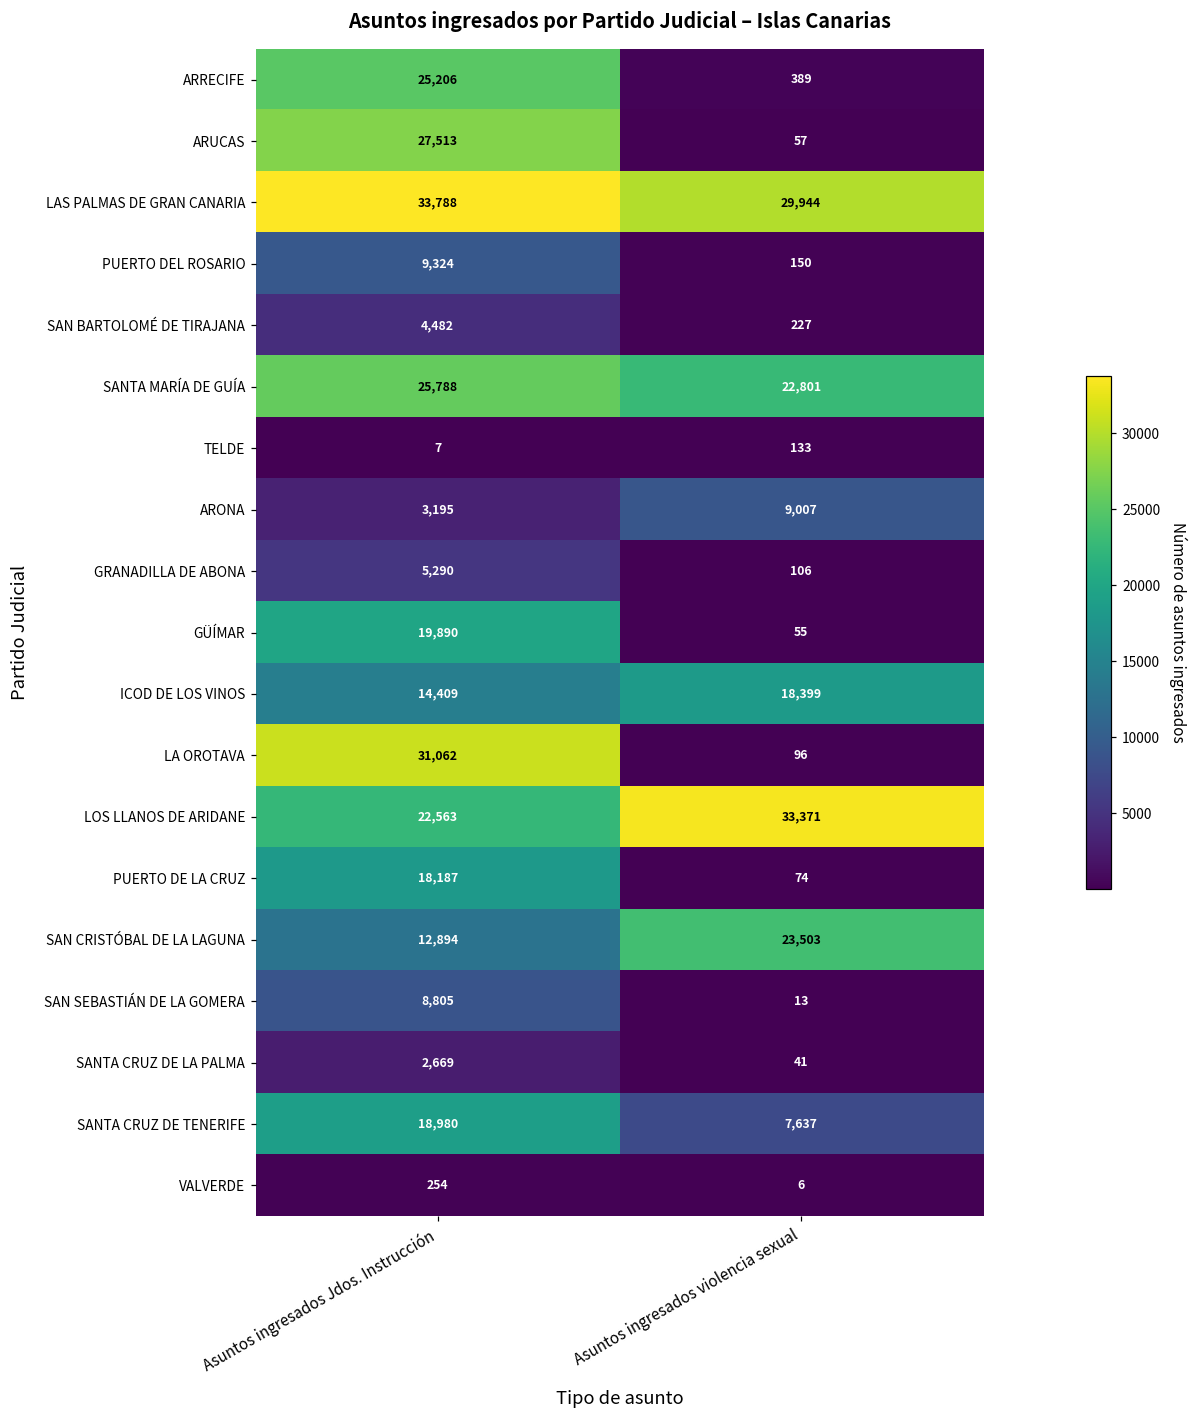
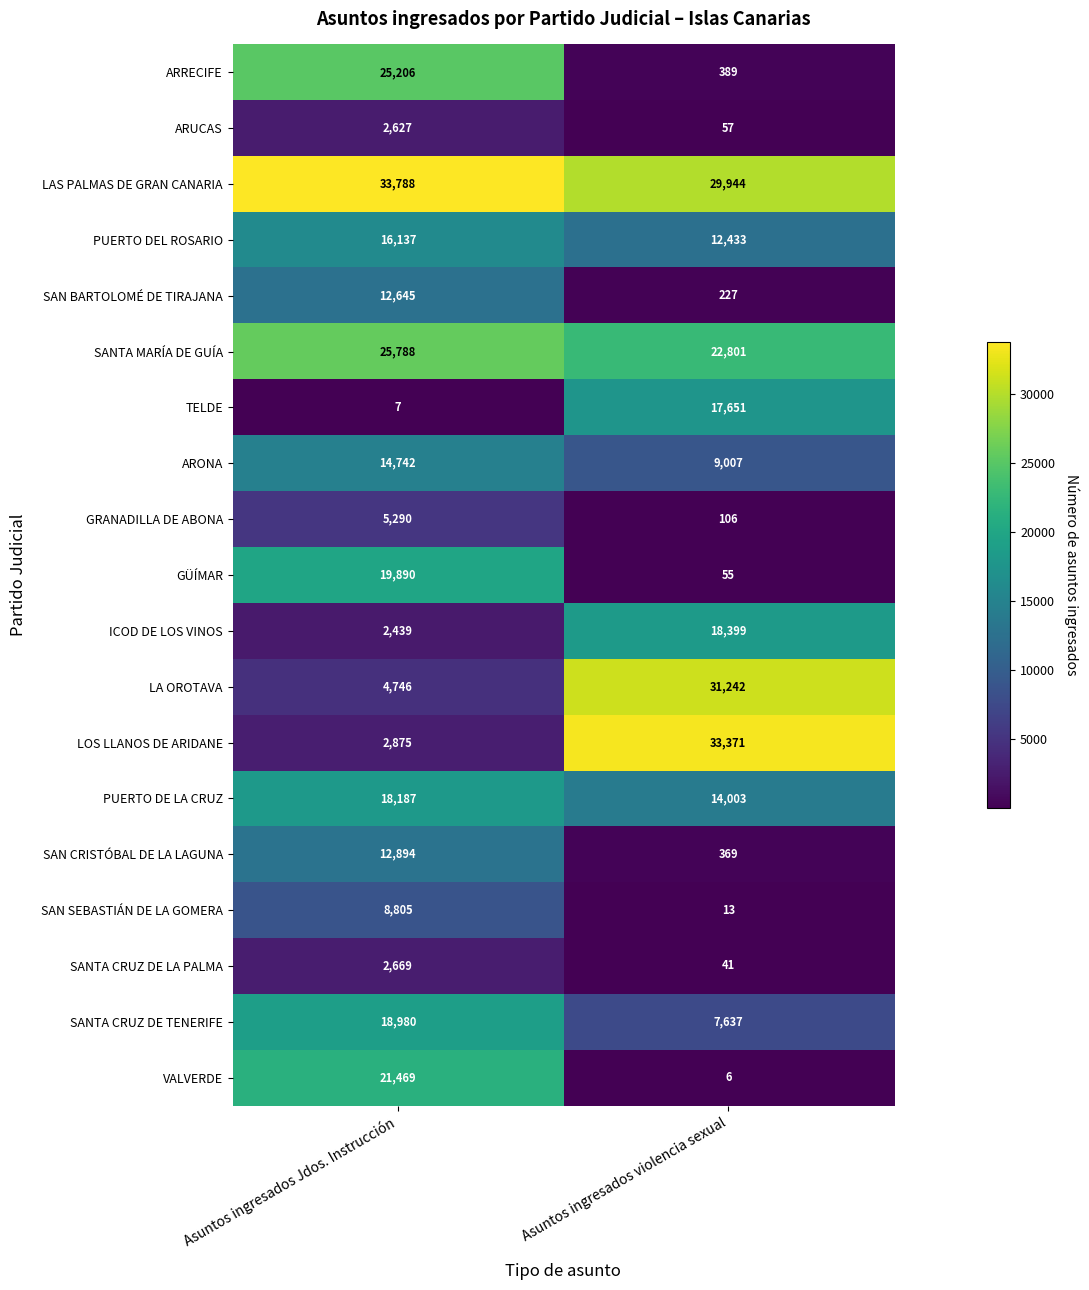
  {
    "ARRECIFE": {
      "Asuntos ingresados Jdos. Instrucción": "25,206",
      "Asuntos ingresados violencia sexual": "389"
    },
    "ARUCAS": {
-     "Asuntos ingresados Jdos. Instrucción": "27,513",
+     "Asuntos ingresados Jdos. Instrucción": "2,627",
      "Asuntos ingresados violencia sexual": "57"
    },
    "LAS PALMAS DE GRAN CANARIA": {
      "Asuntos ingresados Jdos. Instrucción": "33,788",
      "Asuntos ingresados violencia sexual": "29,944"
    },
    "PUERTO DEL ROSARIO": {
-     "Asuntos ingresados Jdos. Instrucción": "9,324",
-     "Asuntos ingresados violencia sexual": "150"
+     "Asuntos ingresados Jdos. Instrucción": "16,137",
+     "Asuntos ingresados violencia sexual": "12,433"
    },
    "SAN BARTOLOMÉ DE TIRAJANA": {
-     "Asuntos ingresados Jdos. Instrucción": "4,482",
+     "Asuntos ingresados Jdos. Instrucción": "12,645",
      "Asuntos ingresados violencia sexual": "227"
    },
    "SANTA MARÍA DE GUÍA": {
      "Asuntos ingresados Jdos. Instrucción": "25,788",
      "Asuntos ingresados violencia sexual": "22,801"
    },
    "TELDE": {
      "Asuntos ingresados Jdos. Instrucción": "7",
-     "Asuntos ingresados violencia sexual": "133"
+     "Asuntos ingresados violencia sexual": "17,651"
    },
    "ARONA": {
-     "Asuntos ingresados Jdos. Instrucción": "3,195",
+     "Asuntos ingresados Jdos. Instrucción": "14,742",
      "Asuntos ingresados violencia sexual": "9,007"
    },
    "GRANADILLA DE ABONA": {
      "Asuntos ingresados Jdos. Instrucción": "5,290",
      "Asuntos ingresados violencia sexual": "106"
    },
    "GÜÍMAR": {
      "Asuntos ingresados Jdos. Instrucción": "19,890",
      "Asuntos ingresados violencia sexual": "55"
    },
    "ICOD DE LOS VINOS": {
-     "Asuntos ingresados Jdos. Instrucción": "14,409",
+     "Asuntos ingresados Jdos. Instrucción": "2,439",
      "Asuntos ingresados violencia sexual": "18,399"
    },
    "LA OROTAVA": {
-     "Asuntos ingresados Jdos. Instrucción": "31,062",
-     "Asuntos ingresados violencia sexual": "96"
+     "Asuntos ingresados Jdos. Instrucción": "4,746",
+     "Asuntos ingresados violencia sexual": "31,242"
    },
    "LOS LLANOS DE ARIDANE": {
-     "Asuntos ingresados Jdos. Instrucción": "22,563",
+     "Asuntos ingresados Jdos. Instrucción": "2,875",
      "Asuntos ingresados violencia sexual": "33,371"
    },
    "PUERTO DE LA CRUZ": {
      "Asuntos ingresados Jdos. Instrucción": "18,187",
-     "Asuntos ingresados violencia sexual": "74"
+     "Asuntos ingresados violencia sexual": "14,003"
    },
    "SAN CRISTÓBAL DE LA LAGUNA": {
      "Asuntos ingresados Jdos. Instrucción": "12,894",
-     "Asuntos ingresados violencia sexual": "23,503"
+     "Asuntos ingresados violencia sexual": "369"
    },
    "SAN SEBASTIÁN DE LA GOMERA": {
      "Asuntos ingresados Jdos. Instrucción": "8,805",
      "Asuntos ingresados violencia sexual": "13"
    },
    "SANTA CRUZ DE LA PALMA": {
      "Asuntos ingresados Jdos. Instrucción": "2,669",
      "Asuntos ingresados violencia sexual": "41"
    },
    "SANTA CRUZ DE TENERIFE": {
      "Asuntos ingresados Jdos. Instrucción": "18,980",
      "Asuntos ingresados violencia sexual": "7,637"
    },
    "VALVERDE": {
-     "Asuntos ingresados Jdos. Instrucción": "254",
+     "Asuntos ingresados Jdos. Instrucción": "21,469",
      "Asuntos ingresados violencia sexual": "6"
    }
  }
